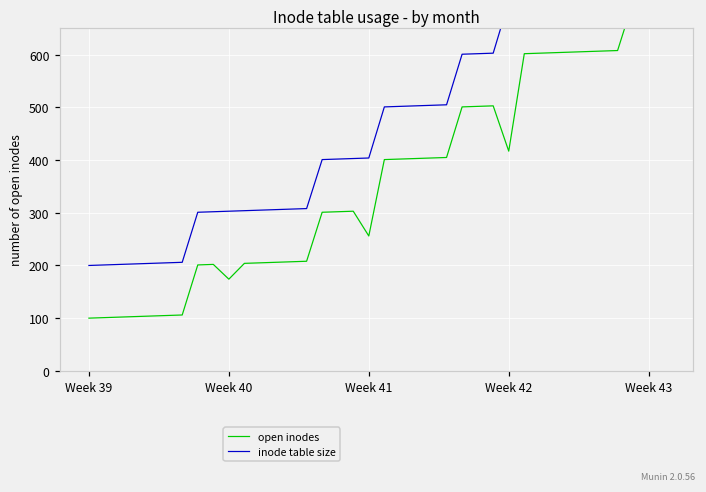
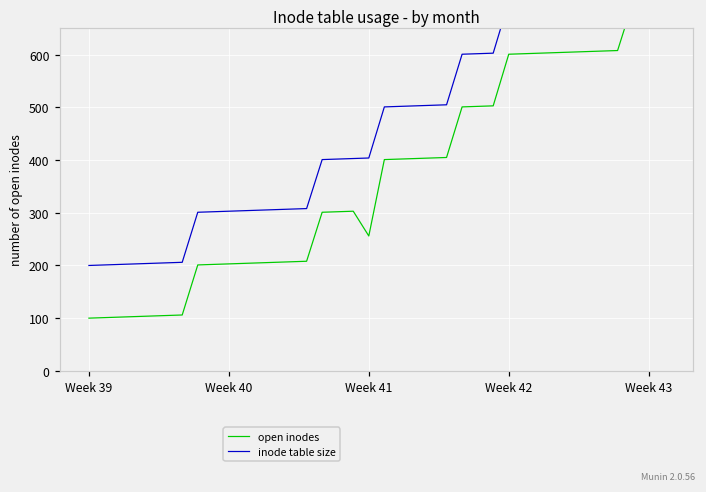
  {
    "open inodes": {
      "Week 39": 100,
-     "Week 40": 170,
+     "Week 40": 200,
      "Week 41": 260,
-     "Week 42": 420
+     "Week 42": 600
    },
    "inode table size": {
      "Week 39": 200,
      "Week 40": 300,
      "Week 41": 400
    }
  }
